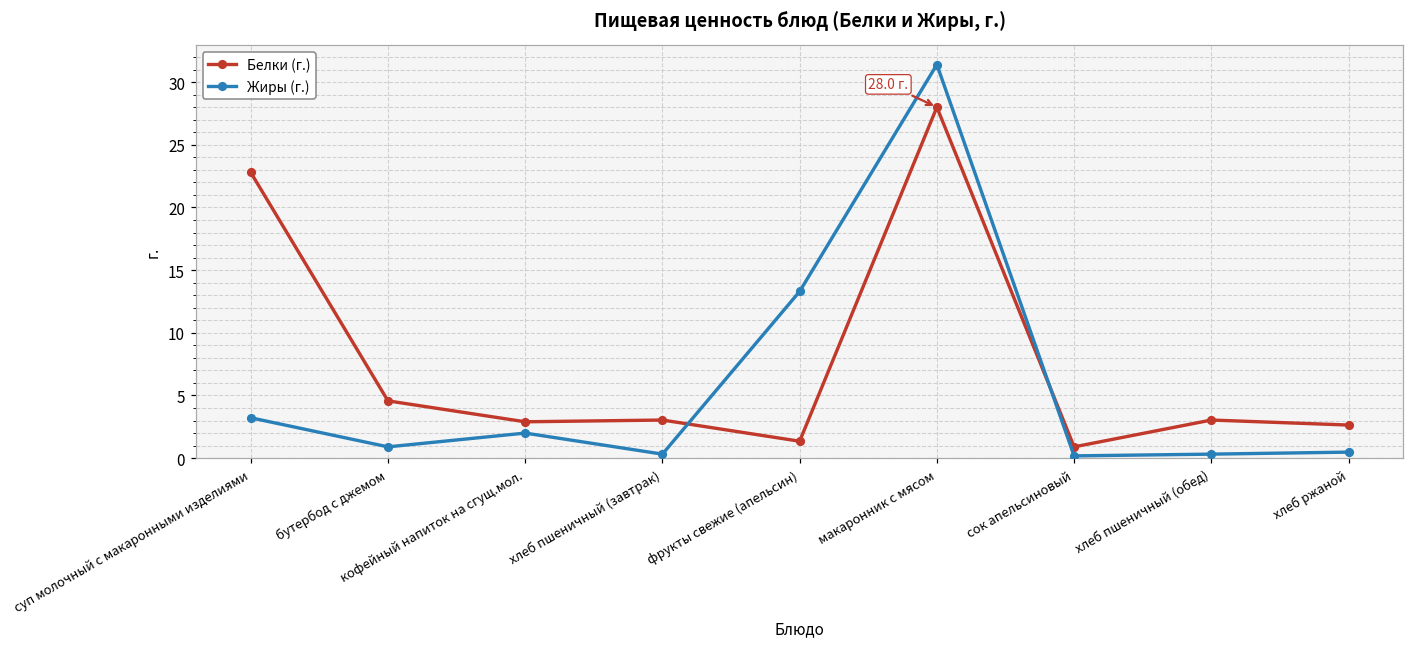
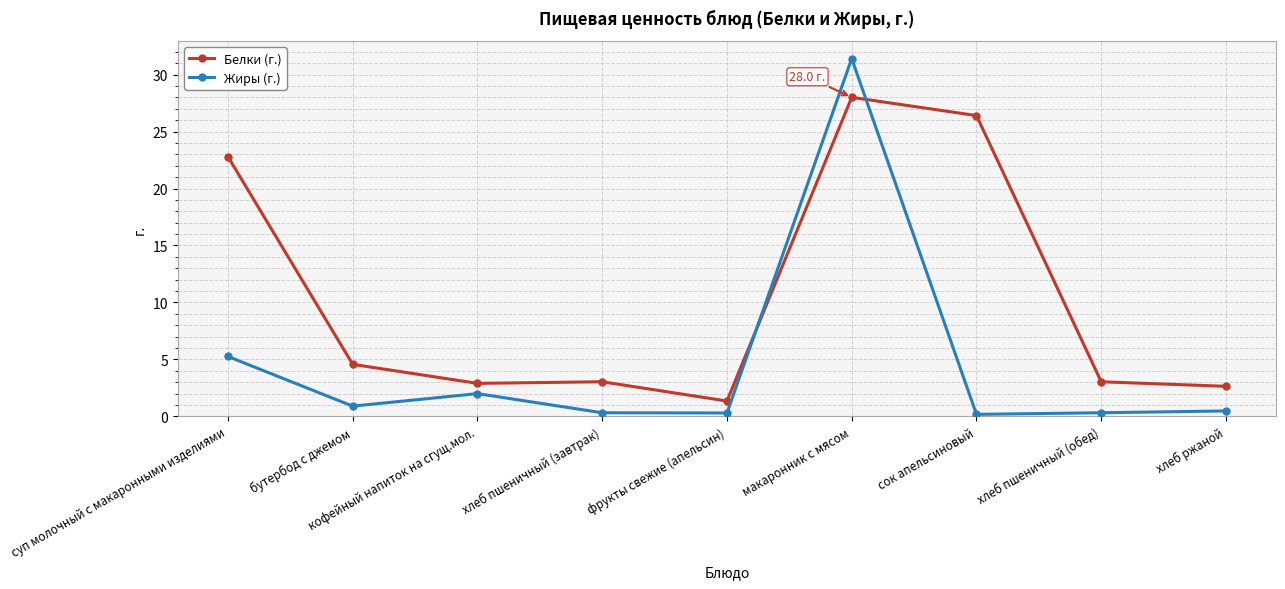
  {
    "Белки (г.)": {
      "суп молочный с макаронными изделиями": 22.8,
      "бутербод с джемом": 4.6,
      "кофейный напиток на сгущ.мол.": 2.9,
      "хлеб пшеничный (завтрак)": 3.0,
      "фрукты свежие (апельсин)": 1.4,
-     "сок апельсиновый": 0.9,
+     "сок апельсиновый": 26.4,
      "хлеб пшеничный (обед)": 3.0,
      "хлеб ржаной": 2.6
    },
    "Жиры (г.)": {
-     "суп молочный с макаронными изделиями": 3.2,
+     "суп молочный с макаронными изделиями": 5.3,
      "бутербод с джемом": 0.9,
      "кофейный напиток на сгущ.мол.": 2.0,
      "хлеб пшеничный (завтрак)": 0.3,
-     "фрукты свежие (апельсин)": 13.3,
+     "фрукты свежие (апельсин)": 0.3,
      "макаронник с мясом": 31.4,
      "сок апельсиновый": 0.2,
      "хлеб пшеничный (обед)": 0.3,
      "хлеб ржаной": 0.5
    }
  }
